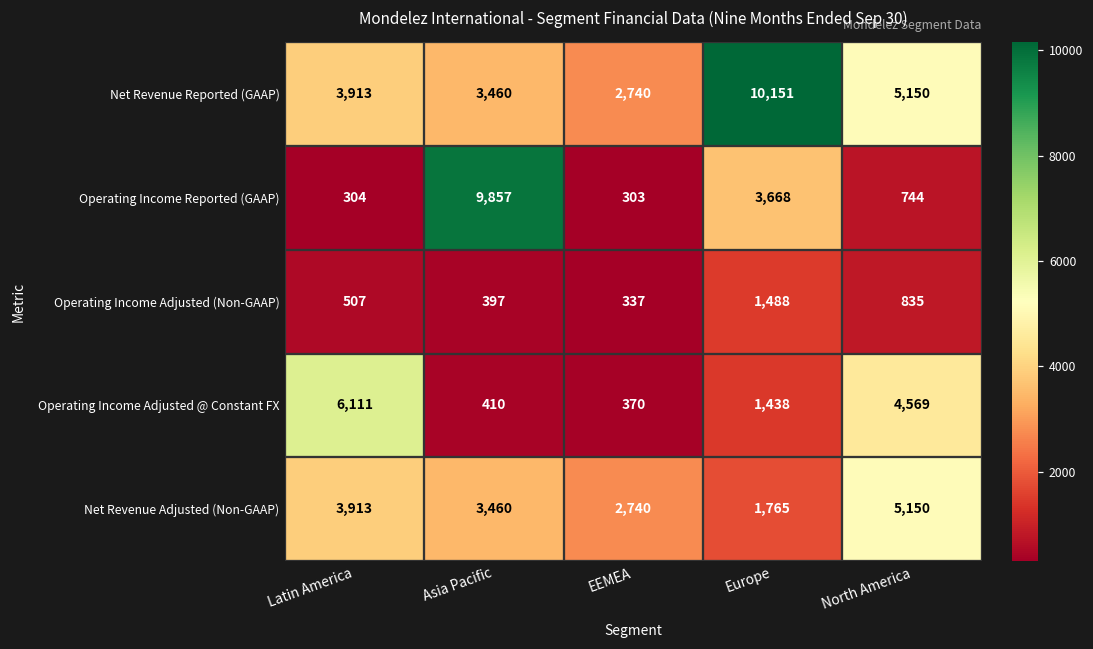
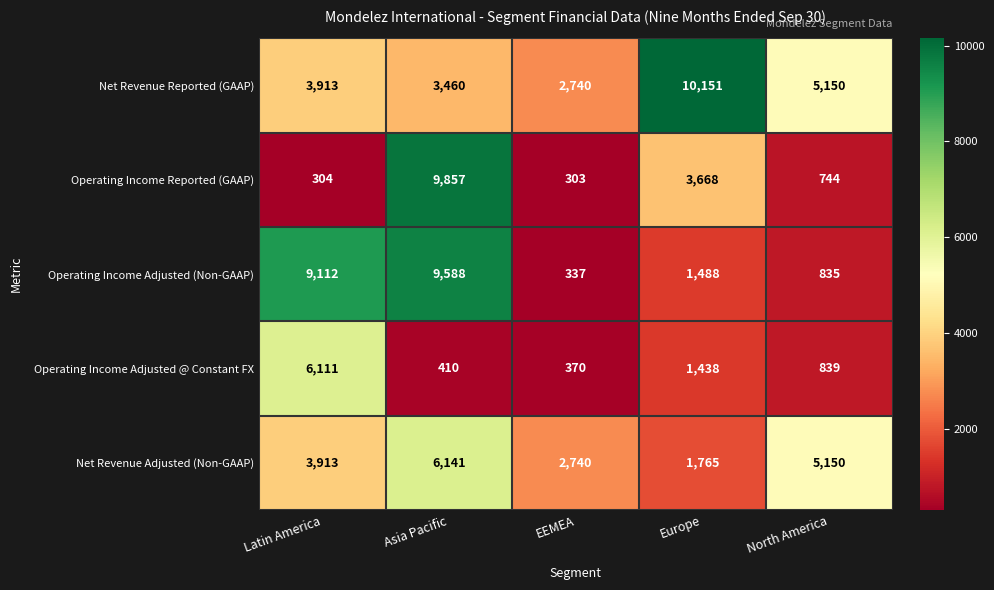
  {
    "Net Revenue Reported (GAAP)": {
      "Latin America": "3,913",
      "Asia Pacific": "3,460",
      "EEMEA": "2,740",
      "Europe": "10,151",
      "North America": "5,150"
    },
    "Operating Income Reported (GAAP)": {
      "Latin America": "304",
      "Asia Pacific": "9,857",
      "EEMEA": "303",
      "Europe": "3,668",
      "North America": "744"
    },
    "Operating Income Adjusted (Non-GAAP)": {
-     "Latin America": "507",
-     "Asia Pacific": "397",
+     "Latin America": "9,112",
+     "Asia Pacific": "9,588",
      "EEMEA": "337",
      "Europe": "1,488",
      "North America": "835"
    },
    "Operating Income Adjusted @ Constant FX": {
      "Latin America": "6,111",
      "Asia Pacific": "410",
      "EEMEA": "370",
      "Europe": "1,438",
-     "North America": "4,569"
+     "North America": "839"
    },
    "Net Revenue Adjusted (Non-GAAP)": {
      "Latin America": "3,913",
-     "Asia Pacific": "3,460",
+     "Asia Pacific": "6,141",
      "EEMEA": "2,740",
      "Europe": "1,765",
      "North America": "5,150"
    }
  }
